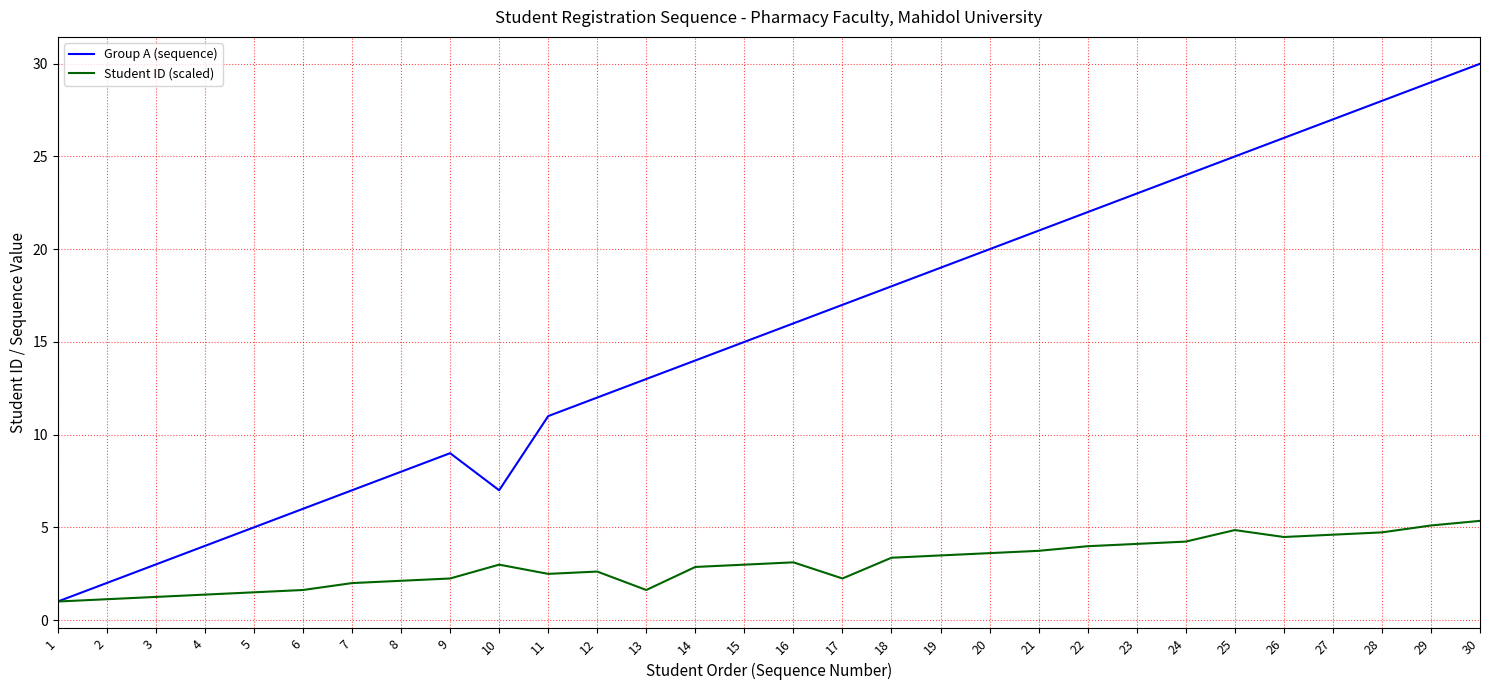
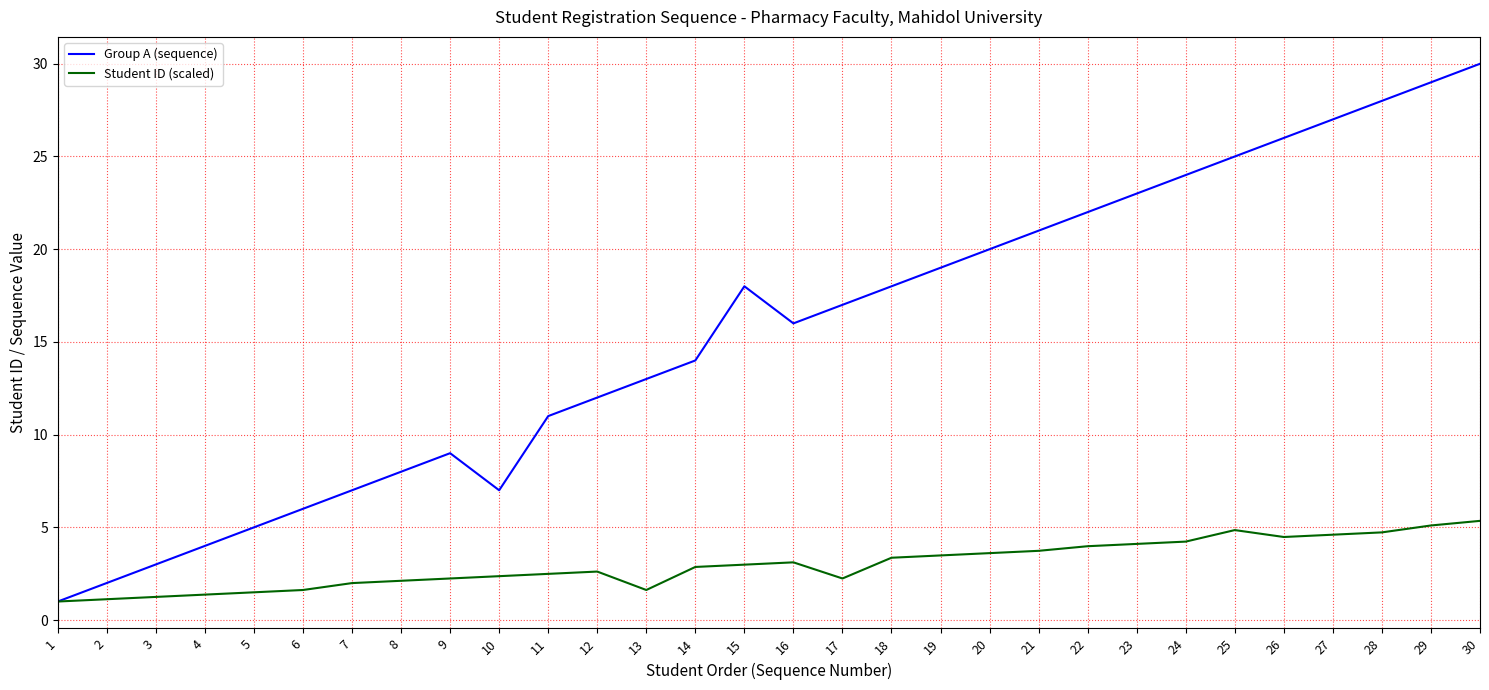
  {
    "Group A (sequence)": {
      "2": 2,
      "3": 3,
      "4": 4,
      "5": 5,
      "6": 6,
      "7": 7,
      "8": 8,
      "9": 9,
      "10": 7,
      "11": 11,
      "12": 12,
      "13": 13,
      "14": 14,
-     "15": 15,
+     "15": 18,
      "16": 16,
      "17": 17,
      "18": 18,
      "19": 19,
      "20": 20,
      "21": 21,
      "22": 22,
      "23": 23,
      "24": 24,
      "25": 25,
      "26": 26,
      "27": 27,
      "28": 28,
      "29": 29,
      "30": 30
    },
    "Student ID (scaled)": {
      "2": 1.1,
      "3": 1.2,
      "4": 1.4,
      "5": 1.5,
      "6": 1.6,
      "7": 2.0,
      "8": 2.1,
      "9": 2.2,
-     "10": 3.0,
+     "10": 2.4,
      "11": 2.5,
      "12": 2.6,
      "13": 1.6,
      "14": 2.9,
      "15": 3.0,
      "16": 3.1,
      "17": 2.2,
      "18": 3.4,
      "19": 3.5,
      "20": 3.6,
      "21": 3.7,
      "22": 4.0,
      "23": 4.1,
      "24": 4.2,
      "25": 4.9,
      "26": 4.5,
      "27": 4.6,
      "28": 4.7,
      "29": 5.1,
      "30": 5.4
    }
  }
